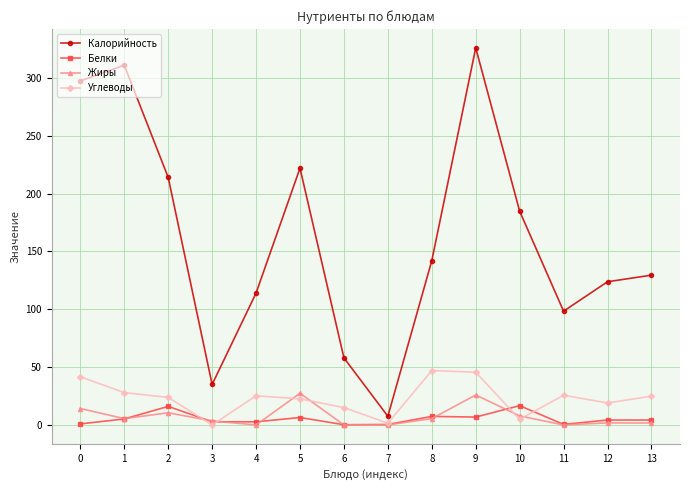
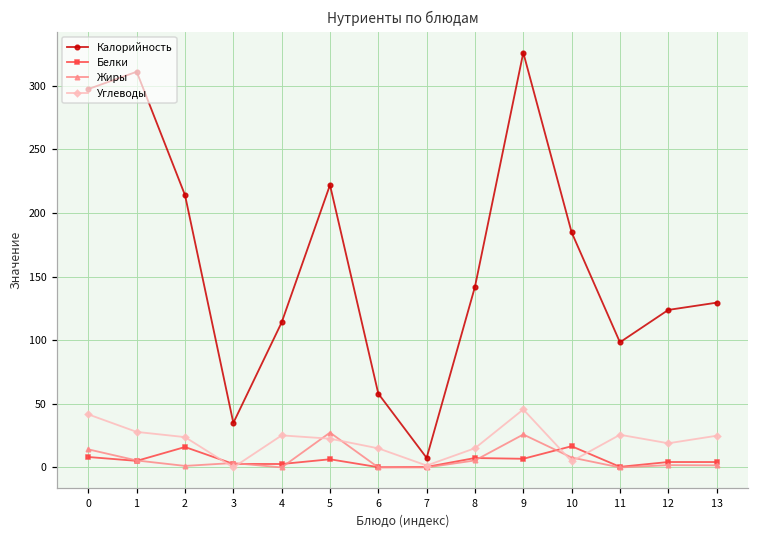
  {
    "Калорийность": {
      "2": 214,
      "3": 35,
      "4": 114,
      "5": 222,
      "6": 58,
      "7": 8,
      "8": 142,
      "9": 326,
      "10": 185,
      "11": 98,
      "12": 124,
      "13": 130
    },
    "Белки": {
-     "0": 1,
+     "0": 8,
      "2": 16,
      "4": 3,
      "5": 6,
      "9": 7,
      "10": 17,
      "12": 4,
      "13": 4
    },
    "Жиры": {
      "0": 14,
-     "2": 11,
+     "2": 1,
      "4": 0,
      "5": 27,
      "9": 26,
      "10": 8,
      "12": 2,
      "13": 2
    },
    "Углеводы": {
      "0": 42,
      "1": 28,
      "2": 24,
      "3": 0,
      "4": 25,
      "5": 23,
      "6": 15,
-     "8": 47,
+     "8": 15,
      "9": 46,
      "10": 5,
      "11": 26,
      "12": 19,
      "13": 25
    }
  }
